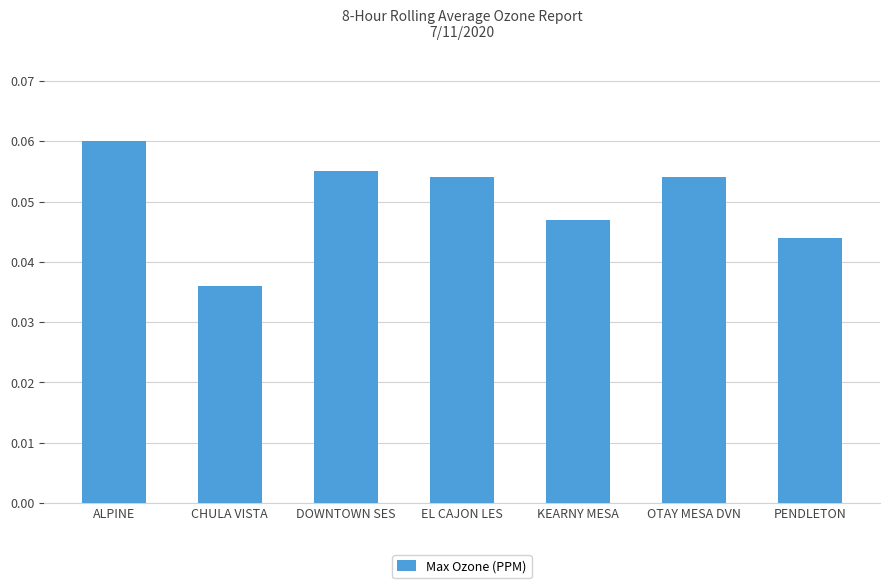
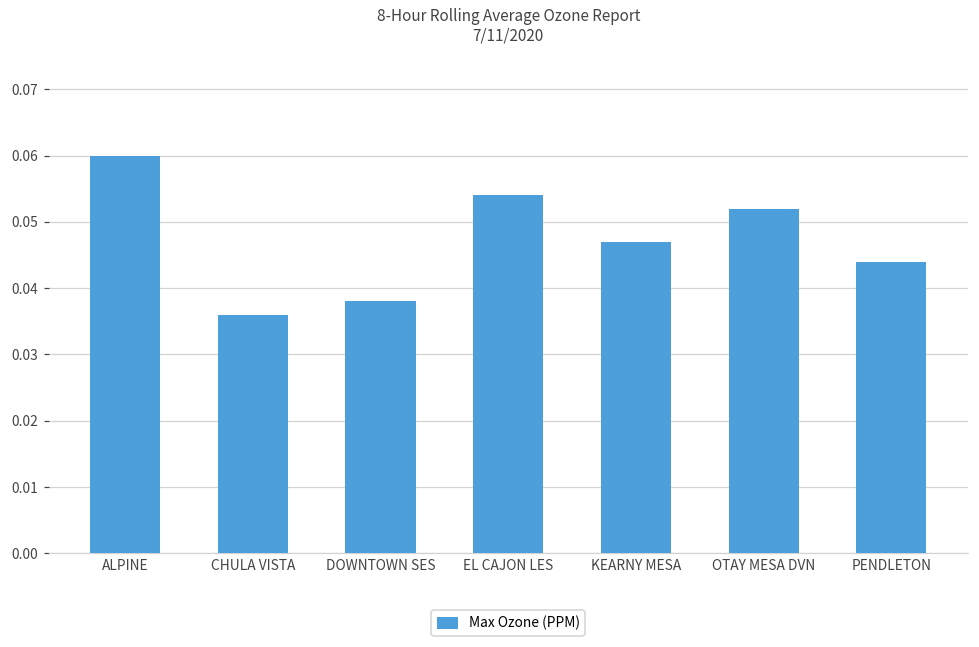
  {
    "ALPINE": 0.060,
    "CHULA VISTA": 0.036,
-   "DOWNTOWN SES": 0.055,
+   "DOWNTOWN SES": 0.038,
    "EL CAJON LES": 0.054,
    "KEARNY MESA": 0.047,
-   "OTAY MESA DVN": 0.054,
+   "OTAY MESA DVN": 0.052,
    "PENDLETON": 0.044
  }
